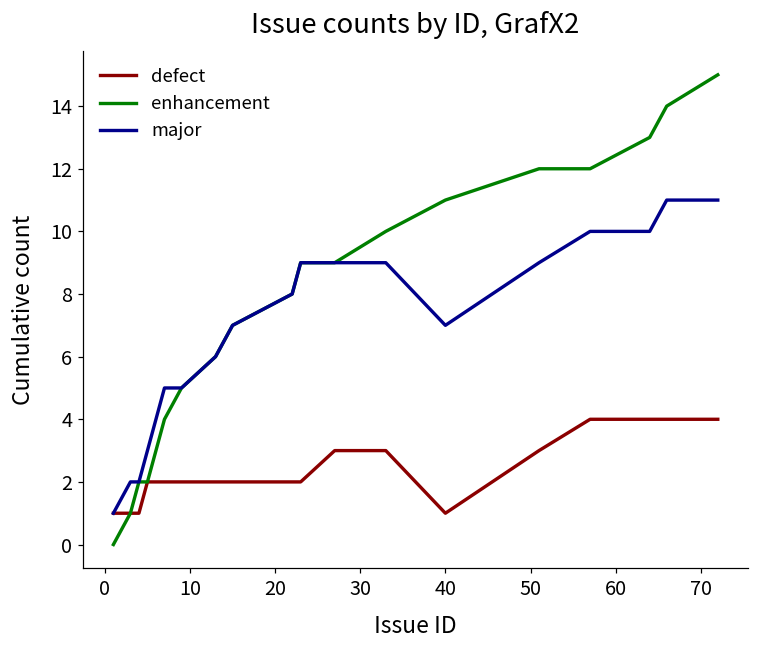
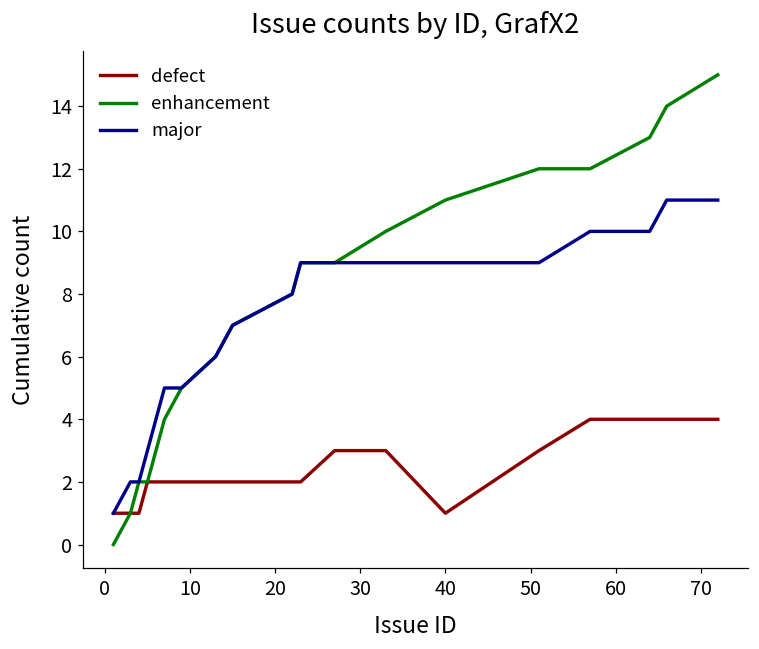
  {
    "defect": {
      "40": 1
    },
    "enhancement": {
      "40": 11
    },
    "major": {
-     "40": 7
+     "40": 9
    }
  }
